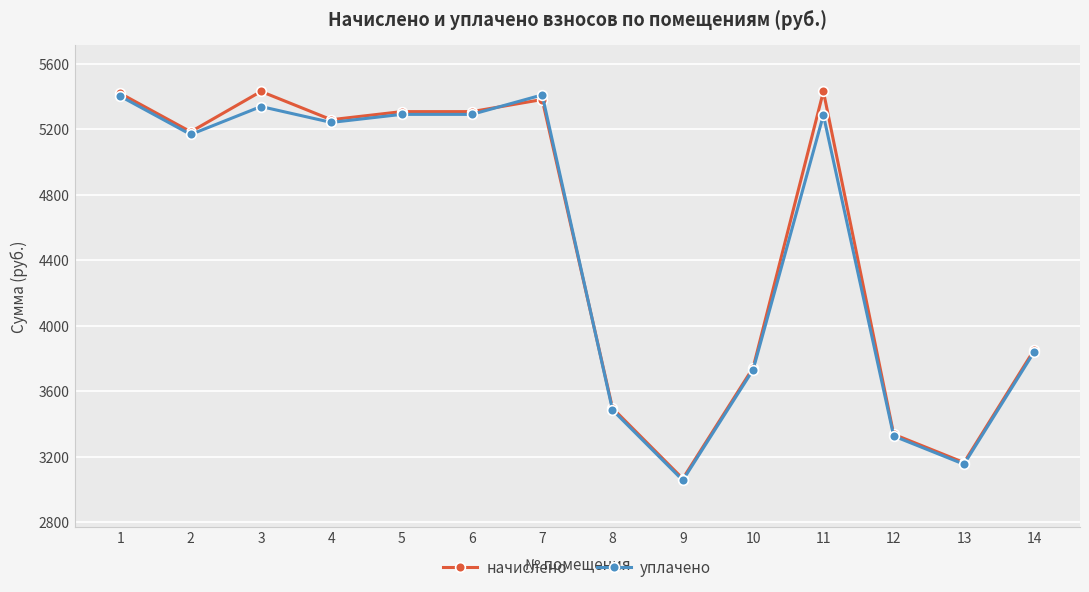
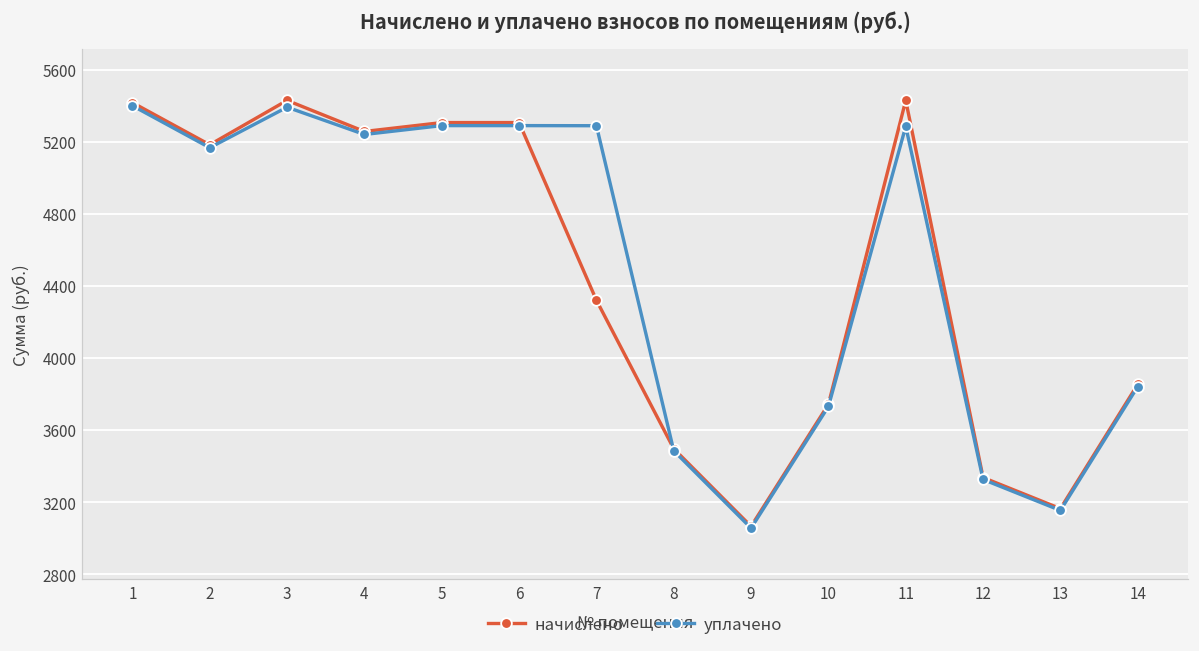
  {
    "начислено": {
      "1": 5420,
      "2": 5180,
      "3": 5430,
      "4": 5260,
      "5": 5310,
      "6": 5310,
-     "7": 5380,
+     "7": 4320,
      "11": 5430
    },
    "уплачено": {
      "1": 5400,
      "2": 5170,
-     "3": 5340,
+     "3": 5390,
      "4": 5240,
      "5": 5290,
      "6": 5290,
-     "7": 5410,
+     "7": 5290,
      "11": 5290
    }
  }
